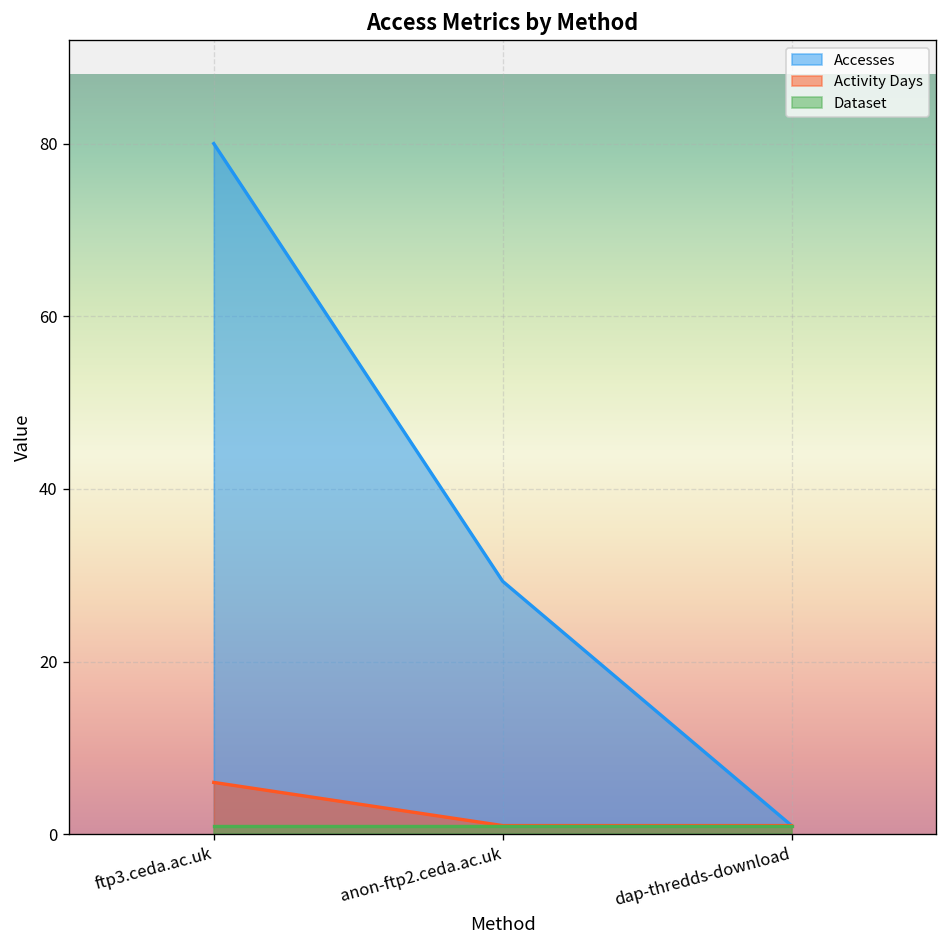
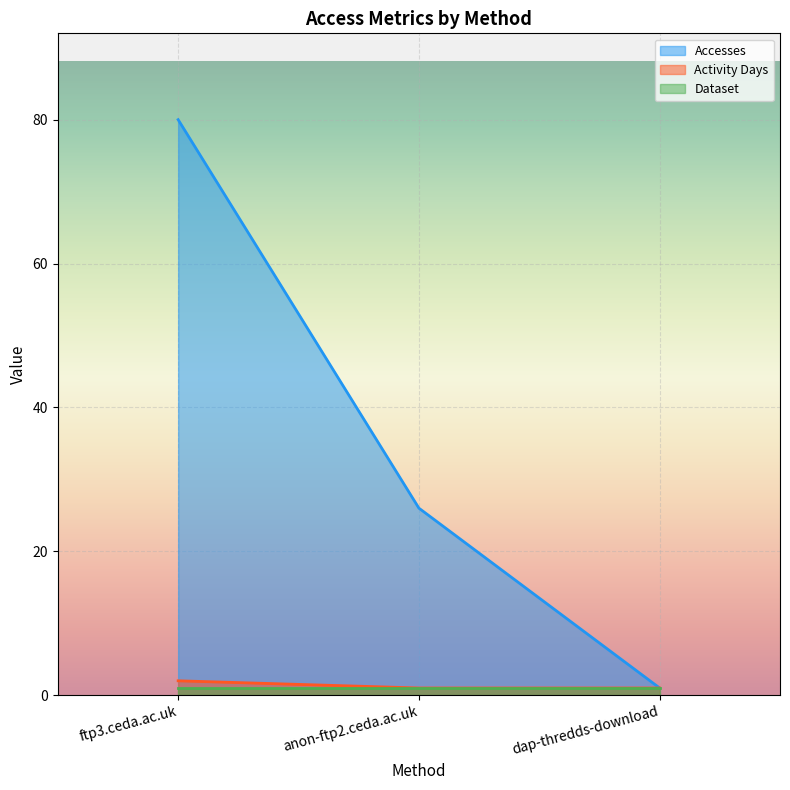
  {
    "Accesses": {
      "ftp3.ceda.ac.uk": 80,
-     "anon-ftp2.ceda.ac.uk": 29
+     "anon-ftp2.ceda.ac.uk": 26
    },
    "Activity Days": {
-     "ftp3.ceda.ac.uk": 6
+     "ftp3.ceda.ac.uk": 2
    },
    "Dataset": {
      "ftp3.ceda.ac.uk": 1
    }
  }
